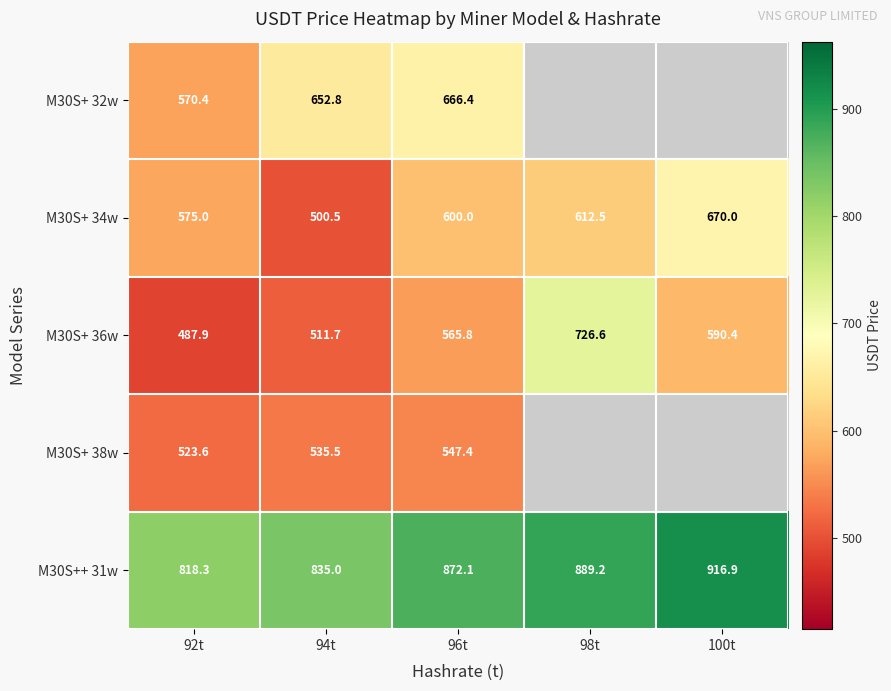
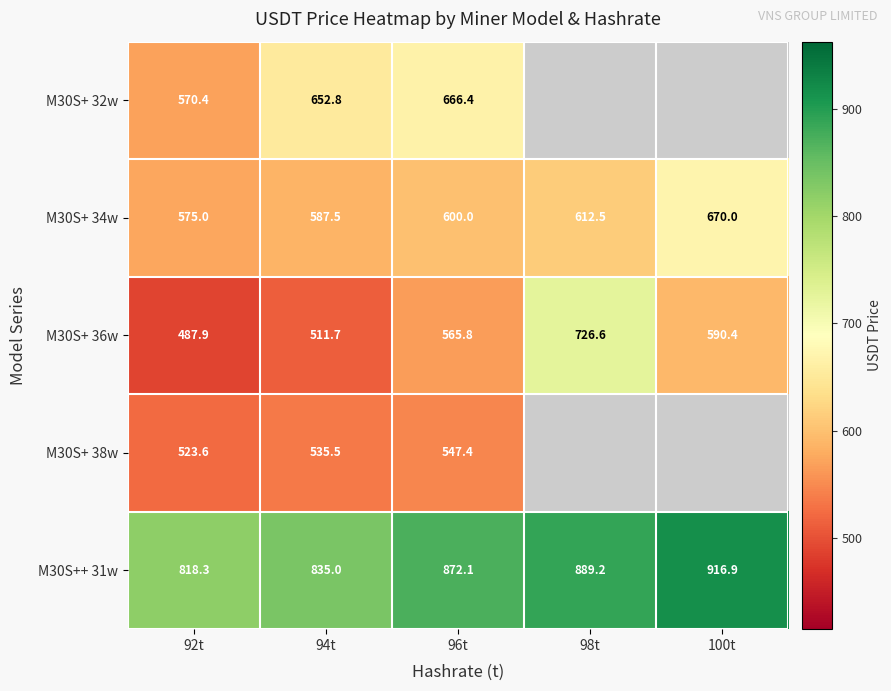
  {
    "M30S+ 32w": {
      "92t": 570.4,
      "94t": 652.8,
      "96t": 666.4
    },
    "M30S+ 34w": {
      "92t": 575.0,
-     "94t": 500.5,
+     "94t": 587.5,
      "96t": 600.0,
      "98t": 612.5,
      "100t": 670.0
    },
    "M30S+ 36w": {
      "92t": 487.9,
      "94t": 511.7,
      "96t": 565.8,
      "98t": 726.6,
      "100t": 590.4
    },
    "M30S+ 38w": {
      "92t": 523.6,
      "94t": 535.5,
      "96t": 547.4
    },
    "M30S++ 31w": {
      "92t": 818.3,
      "94t": 835.0,
      "96t": 872.1,
      "98t": 889.2,
      "100t": 916.9
    }
  }
